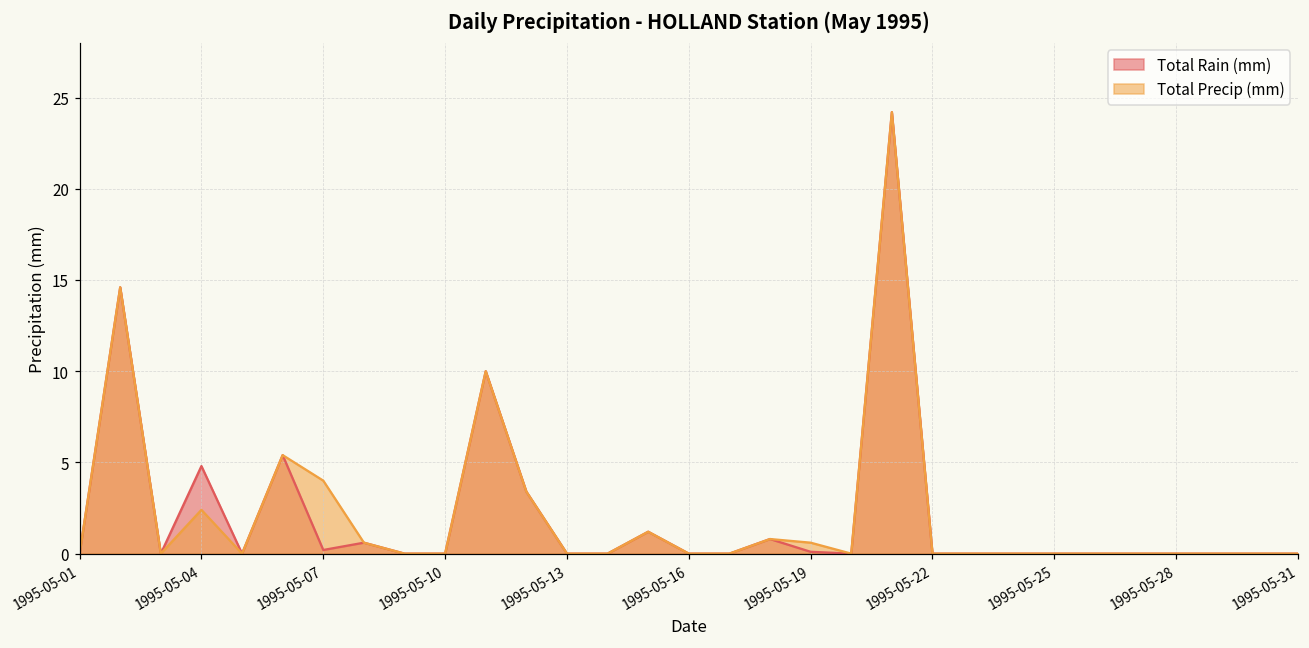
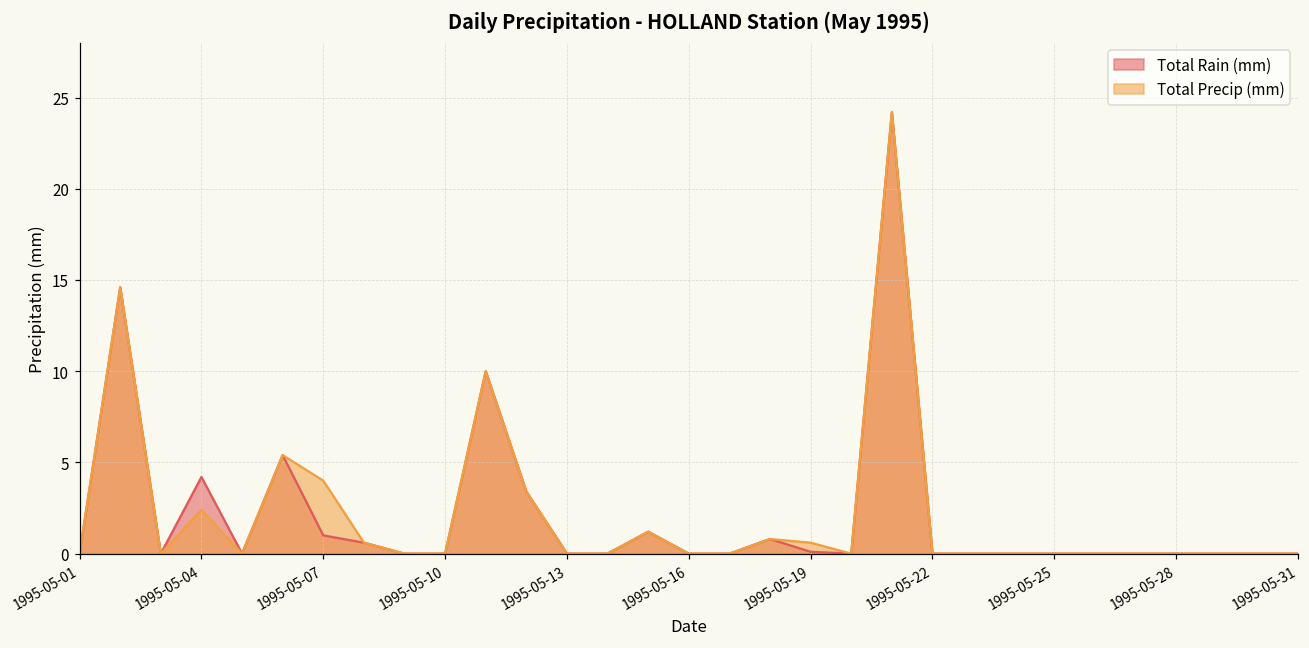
  {
    "Total Rain (mm)": {
-     "1995-05-04": 4.8,
-     "1995-05-07": 0.2,
+     "1995-05-04": 4.2,
+     "1995-05-07": 1.0,
      "1995-05-19": 0.1
    },
    "Total Precip (mm)": {
      "1995-05-04": 2.4,
      "1995-05-07": 4.0,
      "1995-05-19": 0.6
    }
  }
